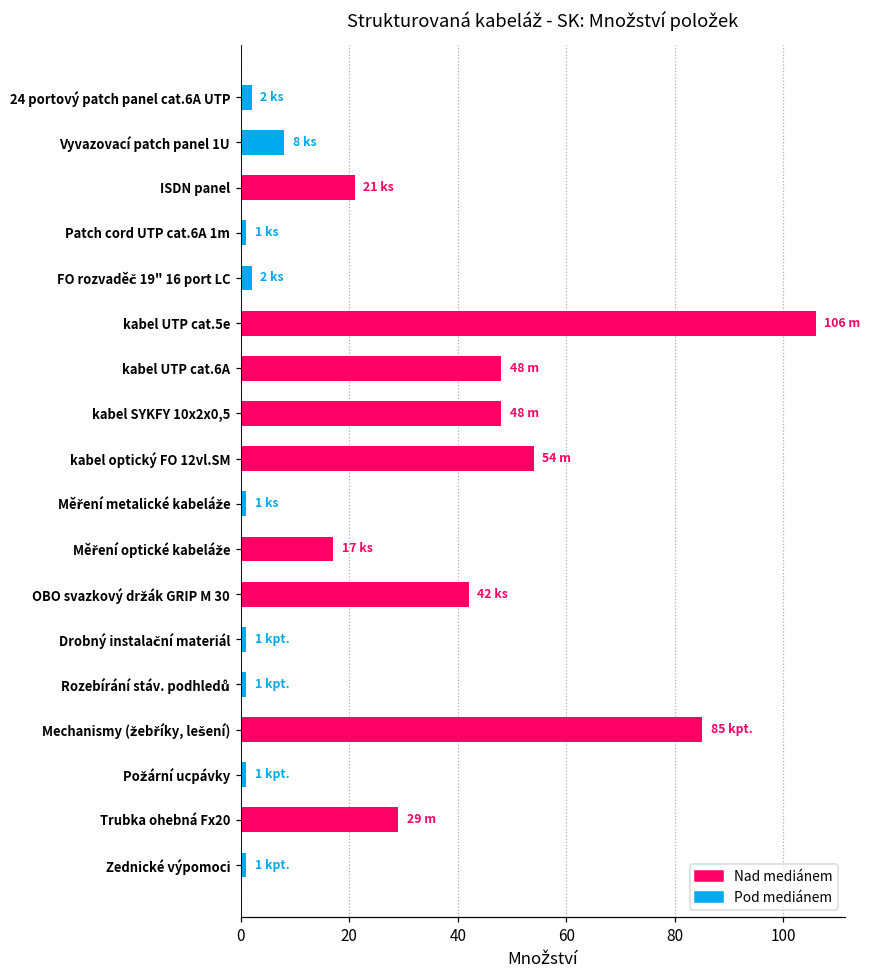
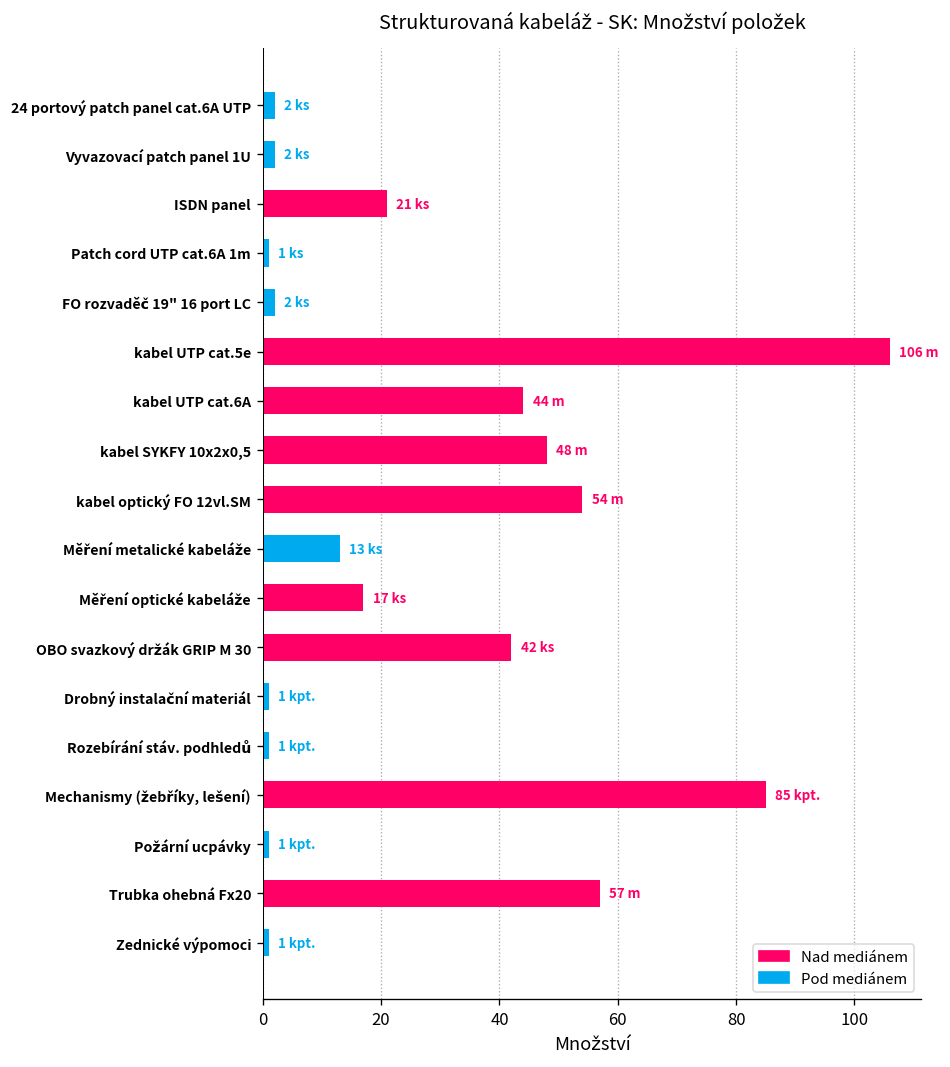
  {
    "24 portový patch panel cat.6A UTP": 2,
-   "Vyvazovací patch panel 1U": 8,
+   "Vyvazovací patch panel 1U": 2,
    "ISDN panel": 21,
    "Patch cord UTP cat.6A 1m": 1,
    "FO rozvaděč 19\" 16 port LC": 2,
    "kabel UTP cat.5e": 106,
-   "kabel UTP cat.6A": 48,
+   "kabel UTP cat.6A": 44,
    "kabel SYKFY 10x2x0,5": 48,
    "kabel optický FO 12vl.SM": 54,
-   "Měření metalické kabeláže": 1,
+   "Měření metalické kabeláže": 13,
    "Měření optické kabeláže": 17,
    "OBO svazkový držák GRIP M 30": 42,
    "Drobný instalační materiál": 1,
    "Rozebírání stáv. podhledů": 1,
    "Mechanismy (žebříky, lešení)": 85,
    "Požární ucpávky": 1,
-   "Trubka ohebná Fx20": 29,
+   "Trubka ohebná Fx20": 57,
    "Zednické výpomoci": 1
  }
